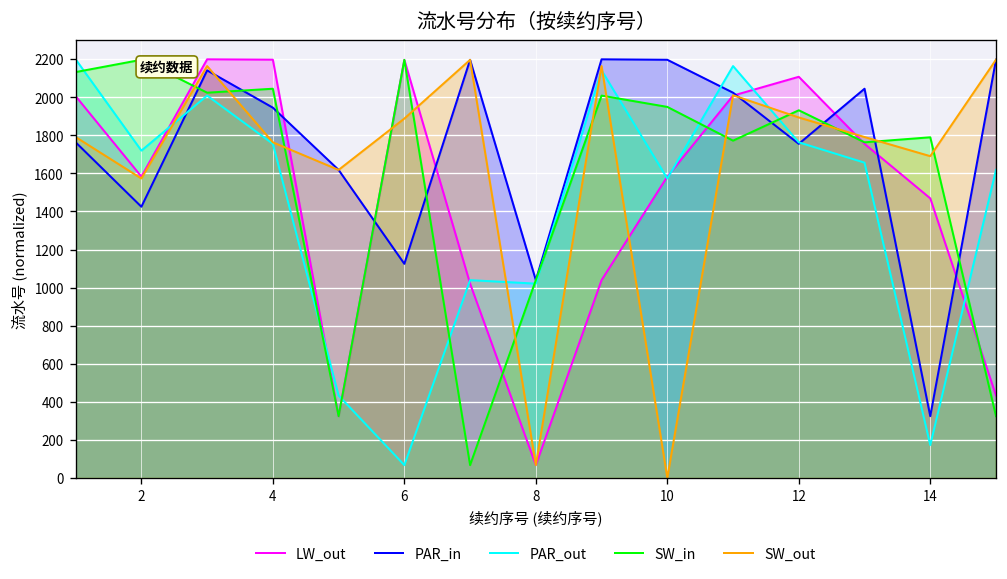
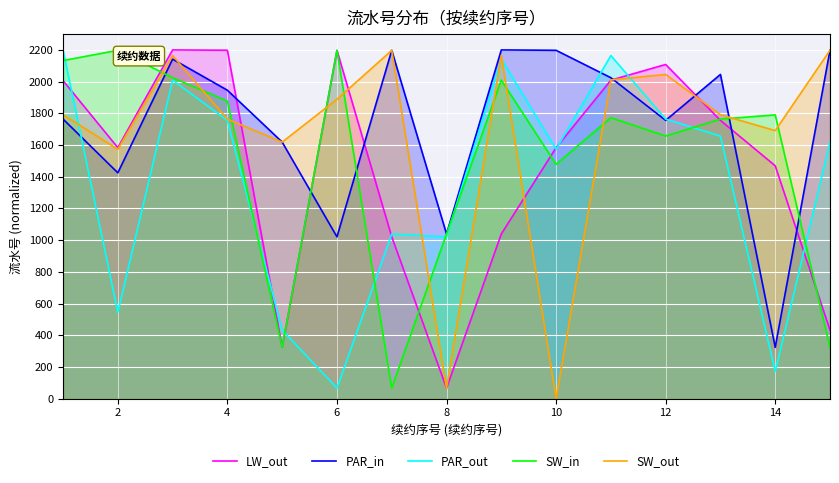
  {
    "LW_out": {
      "4": 2200,
      "12": 2110,
      "14": 1470
    },
    "PAR_in": {
      "2": 1420,
      "4": 1950,
-     "6": 1120,
+     "6": 1020,
      "10": 2200,
      "14": 320
    },
    "PAR_out": {
-     "2": 1720,
+     "2": 550,
      "6": 70,
      "8": 1020,
      "14": 170
    },
    "SW_in": {
-     "4": 2050,
-     "10": 1950,
-     "12": 1930,
+     "4": 1880,
+     "10": 1480,
+     "12": 1660,
      "14": 1790
    },
    "SW_out": {
      "6": 1890,
      "10": 0,
-     "12": 1890,
+     "12": 2050,
      "14": 1690
    }
  }
